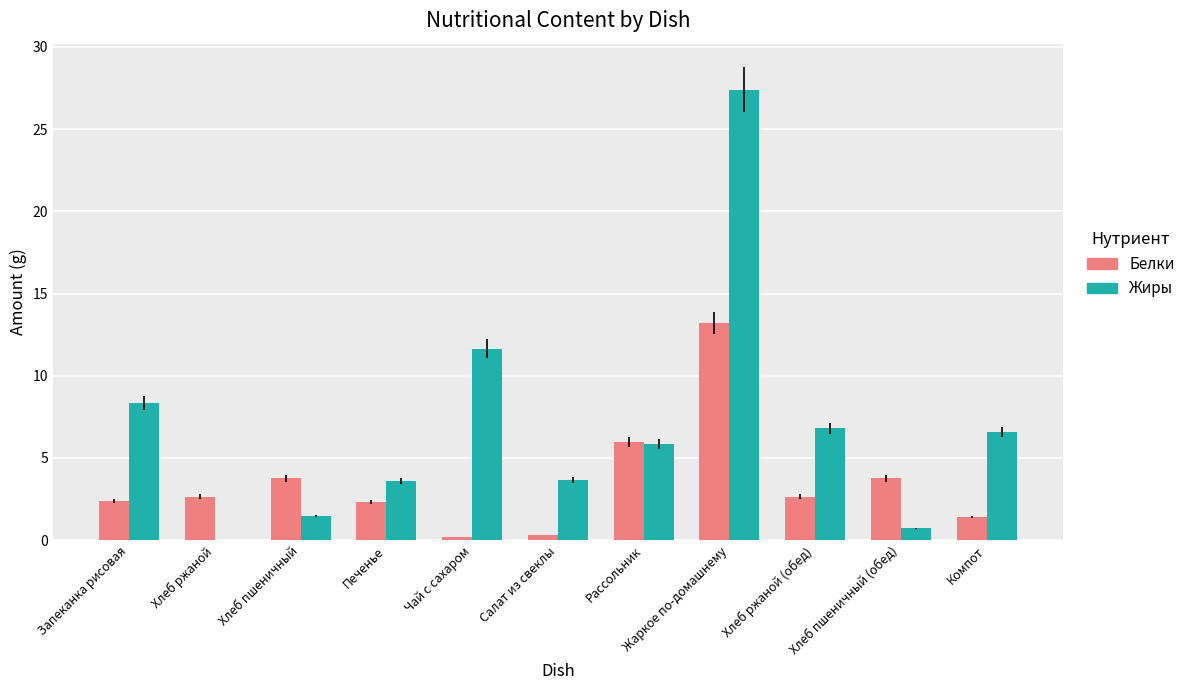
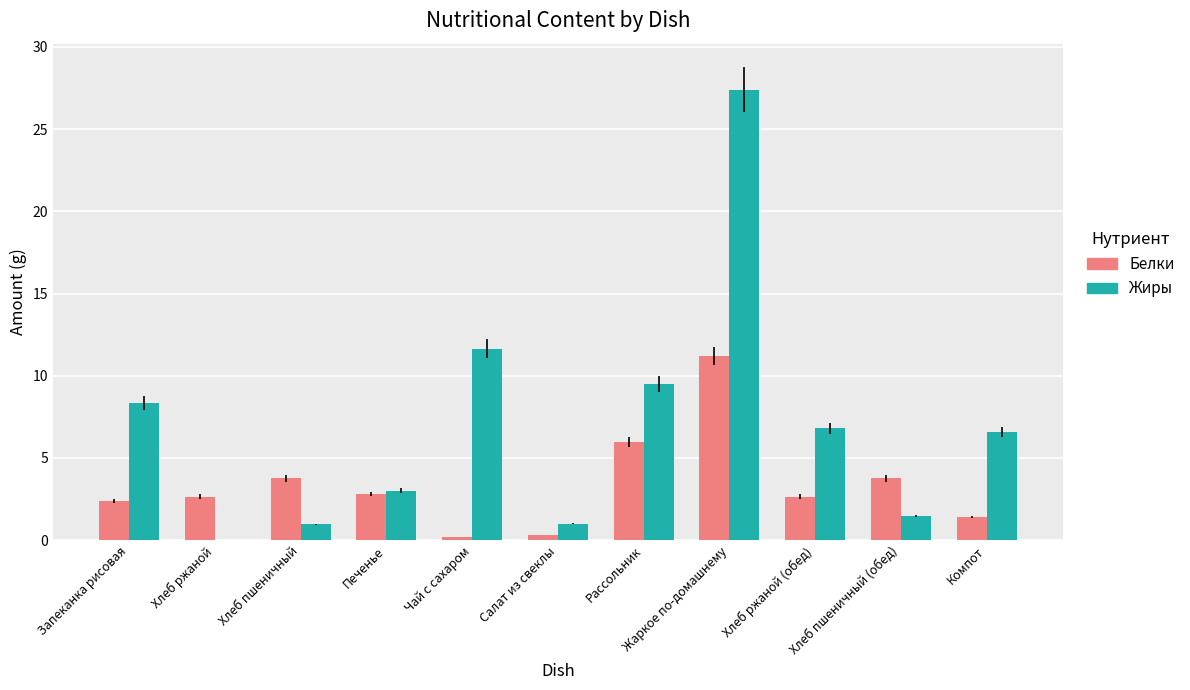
  {
    "Белки": {
      "Запеканка рисовая": 2.4,
      "Хлеб ржаной": 2.7,
      "Хлеб пшеничный": 3.8,
-     "Печенье": 2.3,
+     "Печенье": 2.8,
      "Чай с сахаром": 0.2,
      "Салат из свеклы": 0.3,
      "Рассольник": 6.0,
-     "Жаркое по-домашнему": 13.2,
+     "Жаркое по-домашнему": 11.2,
      "Хлеб ржаной (обед)": 2.7,
      "Хлеб пшеничный (обед)": 3.8,
      "Компот": 1.4
    },
    "Жиры": {
      "Запеканка рисовая": 8.4,
      "Хлеб ржаной": 0.0,
-     "Хлеб пшеничный": 1.5,
-     "Печенье": 3.6,
+     "Хлеб пшеничный": 1.0,
+     "Печенье": 3.0,
      "Чай с сахаром": 11.6,
-     "Салат из свеклы": 3.7,
-     "Рассольник": 5.9,
+     "Салат из свеклы": 1.0,
+     "Рассольник": 9.5,
      "Жаркое по-домашнему": 27.4,
      "Хлеб ржаной (обед)": 6.8,
-     "Хлеб пшеничный (обед)": 0.7,
+     "Хлеб пшеничный (обед)": 1.5,
      "Компот": 6.6
    }
  }
